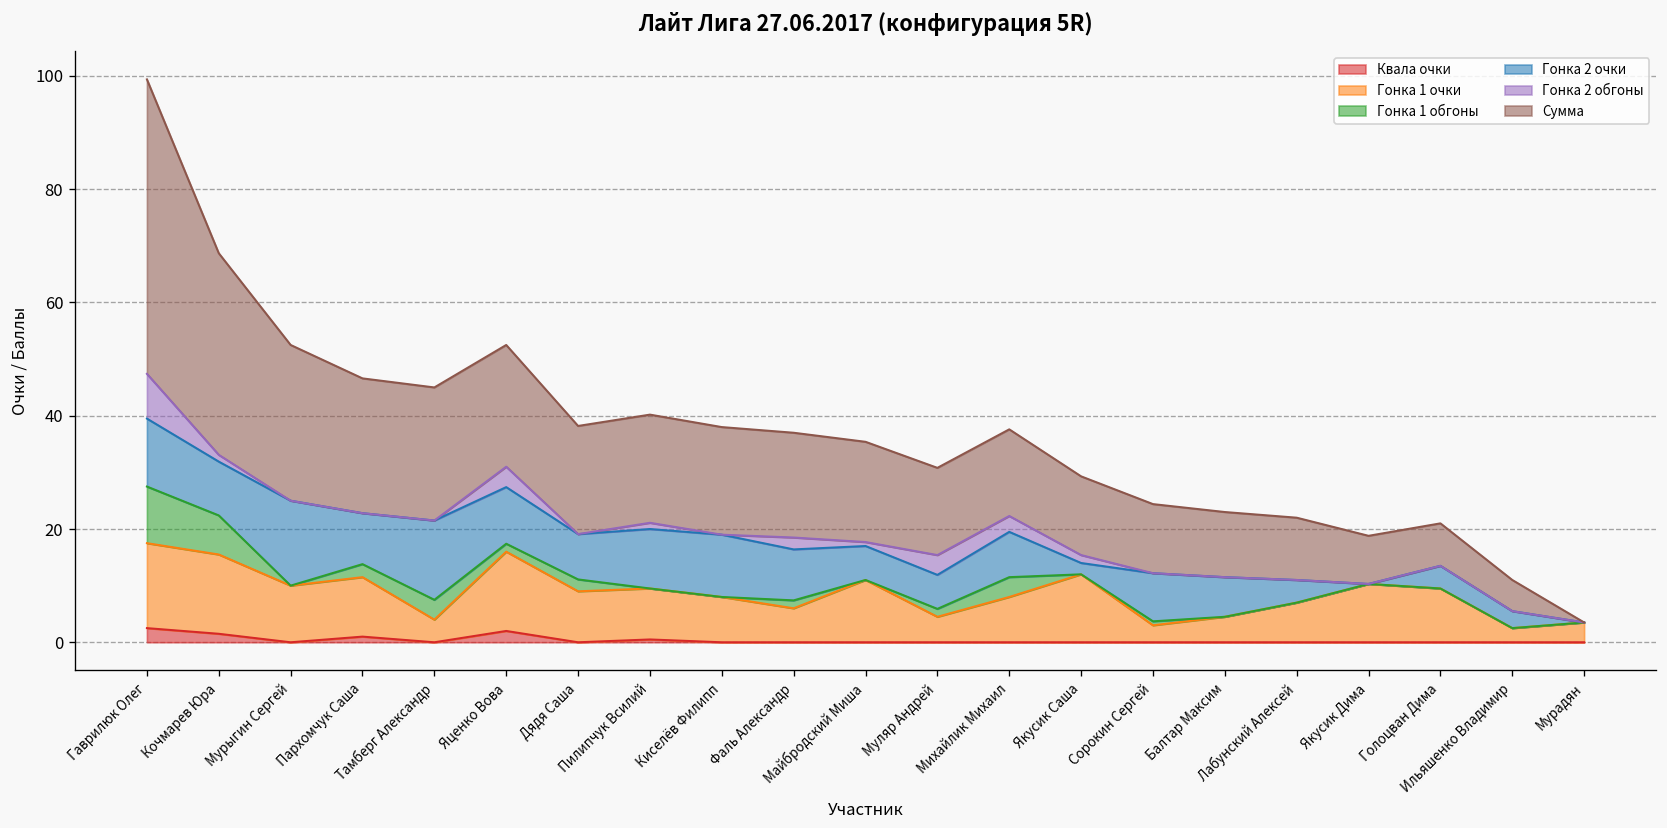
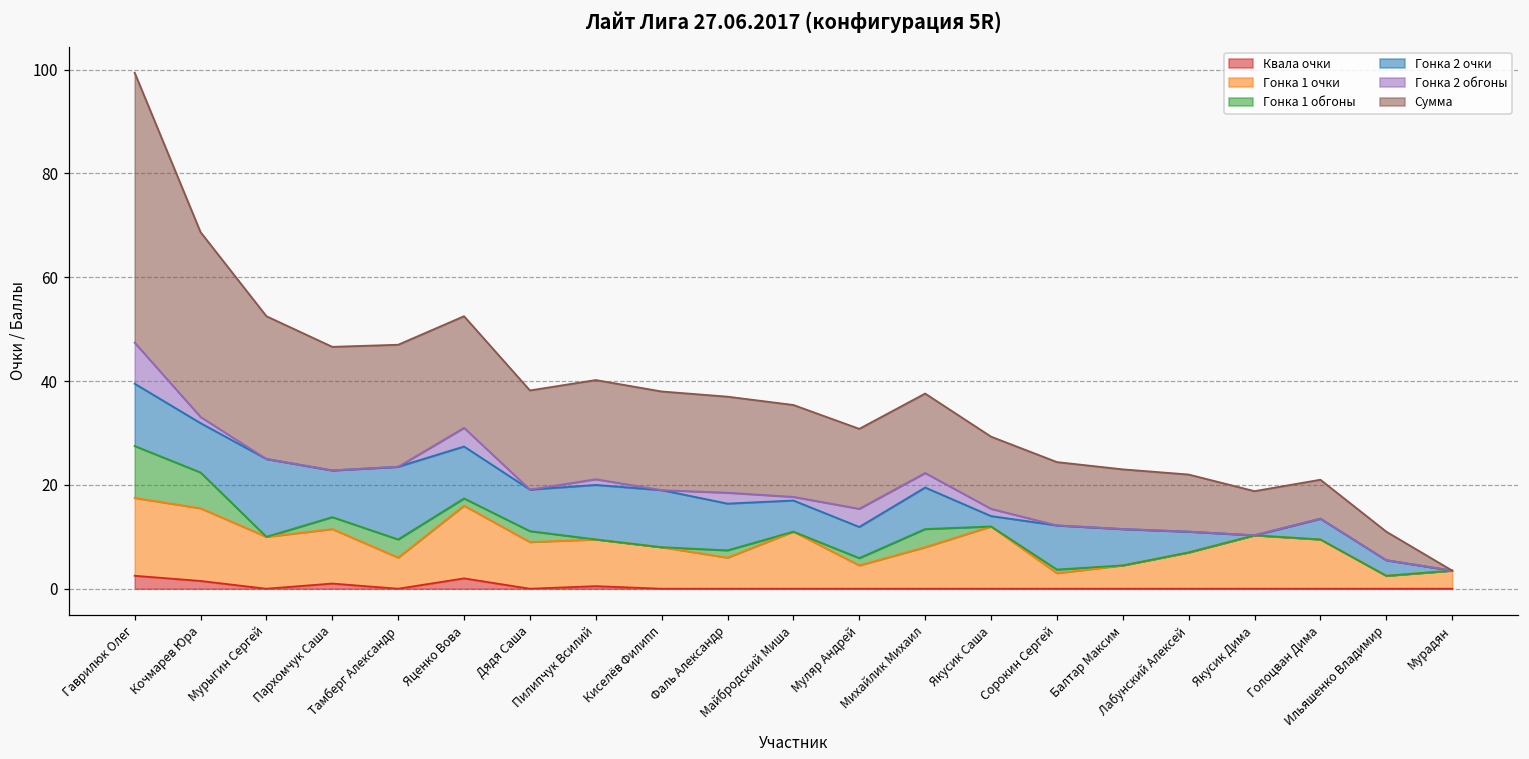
  {
    "Квала очки": {
      "Гаврилюк Олег": 3,
      "Кочмарев Юра": 2,
      "Мурыгин Сергей": 0,
      "Пархомчук Саша": 1,
      "Тамберг Александр": 0,
      "Яценко Вова": 2,
      "Дядя Саша": 0,
      "Пилипчук Всилий": 1,
      "Киселёв Филипп": 0,
      "Фаль Александр": 0,
      "Майбродский Миша": 0,
      "Муляр Андрей": 0,
      "Михайлик Михаил": 0,
      "Якусик Саша": 0,
      "Сорокин Сергей": 0,
      "Балтар Максим": 0,
      "Лабунский Алексей": 0,
      "Якусик Дима": 0,
      "Голоцван Дима": 0,
      "Ильяшенко Владимир": 0,
      "Мурадян": 0
    },
    "Гонка 1 очки": {
      "Гаврилюк Олег": 15,
      "Кочмарев Юра": 14,
      "Пархомчук Саша": 11,
-     "Тамберг Александр": 4,
+     "Тамберг Александр": 6,
      "Яценко Вова": 14,
      "Дядя Саша": 9,
      "Фаль Александр": 6,
      "Муляр Андрей": 5,
      "Михайлик Михаил": 8,
      "Сорокин Сергей": 3
    },
    "Гонка 1 обгоны": {
      "Гаврилюк Олег": 10,
      "Кочмарев Юра": 7,
      "Пархомчук Саша": 2,
      "Тамберг Александр": 4,
      "Яценко Вова": 1,
      "Дядя Саша": 2,
      "Фаль Александр": 1,
      "Муляр Андрей": 1,
      "Михайлик Михаил": 4,
      "Сорокин Сергей": 1
    },
    "Гонка 2 очки": {
      "Гаврилюк Олег": 12,
      "Кочмарев Юра": 10,
      "Яценко Вова": 10,
      "Пилипчук Всилий": 11,
      "Фаль Александр": 9,
      "Майбродский Миша": 6,
      "Муляр Андрей": 6,
      "Михайлик Михаил": 8,
      "Якусик Саша": 2
    },
    "Гонка 2 обгоны": {
      "Гаврилюк Олег": 8,
      "Кочмарев Юра": 1,
      "Яценко Вова": 4,
      "Пилипчук Всилий": 1,
      "Фаль Александр": 2,
      "Майбродский Миша": 1,
      "Муляр Андрей": 4,
      "Михайлик Михаил": 3,
      "Якусик Саша": 1
    },
    "Сумма": {
      "Гаврилюк Олег": 52,
      "Кочмарев Юра": 36,
      "Мурыгин Сергей": 28,
      "Пархомчук Саша": 24,
      "Тамберг Александр": 24,
      "Яценко Вова": 22,
      "Дядя Саша": 19,
      "Пилипчук Всилий": 19,
      "Киселёв Филипп": 19,
      "Фаль Александр": 19,
      "Майбродский Миша": 18,
      "Муляр Андрей": 15,
      "Михайлик Михаил": 15,
      "Якусик Саша": 14,
      "Сорокин Сергей": 12,
      "Балтар Максим": 12,
      "Лабунский Алексей": 11,
      "Якусик Дима": 9,
      "Голоцван Дима": 8,
      "Ильяшенко Владимир": 6
    }
  }
